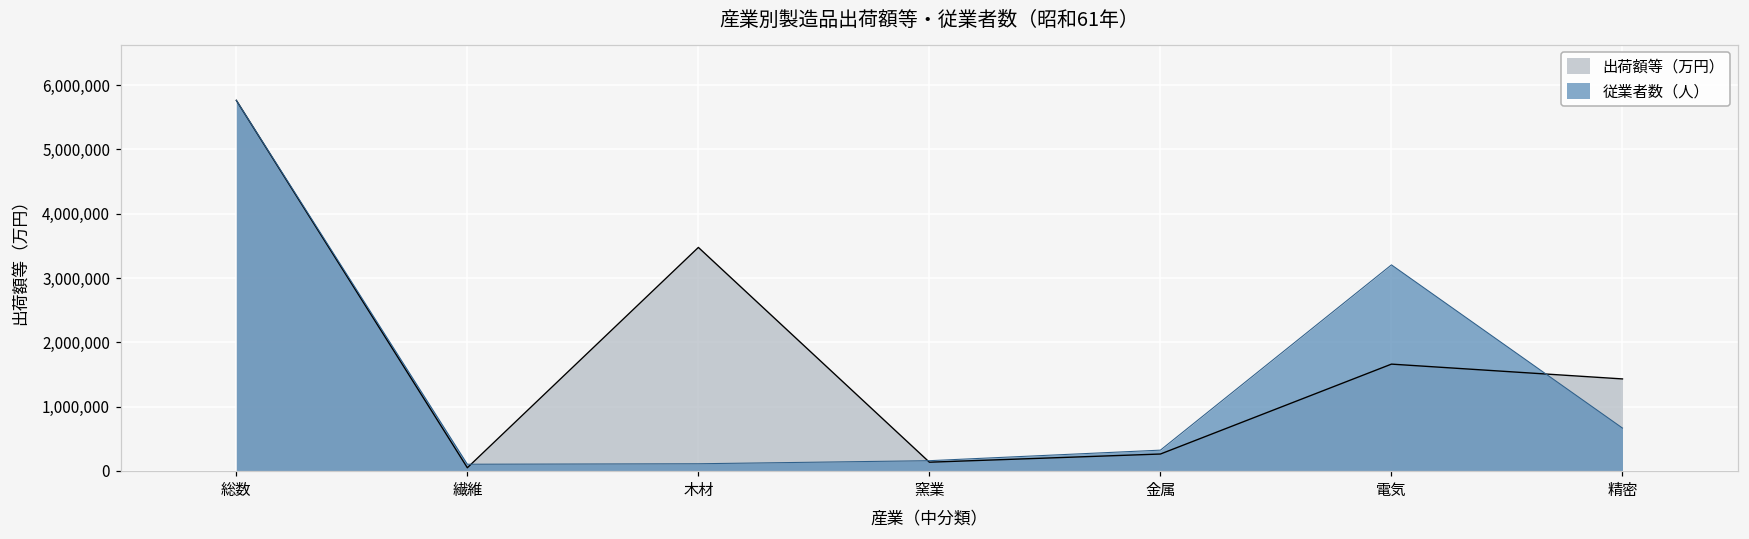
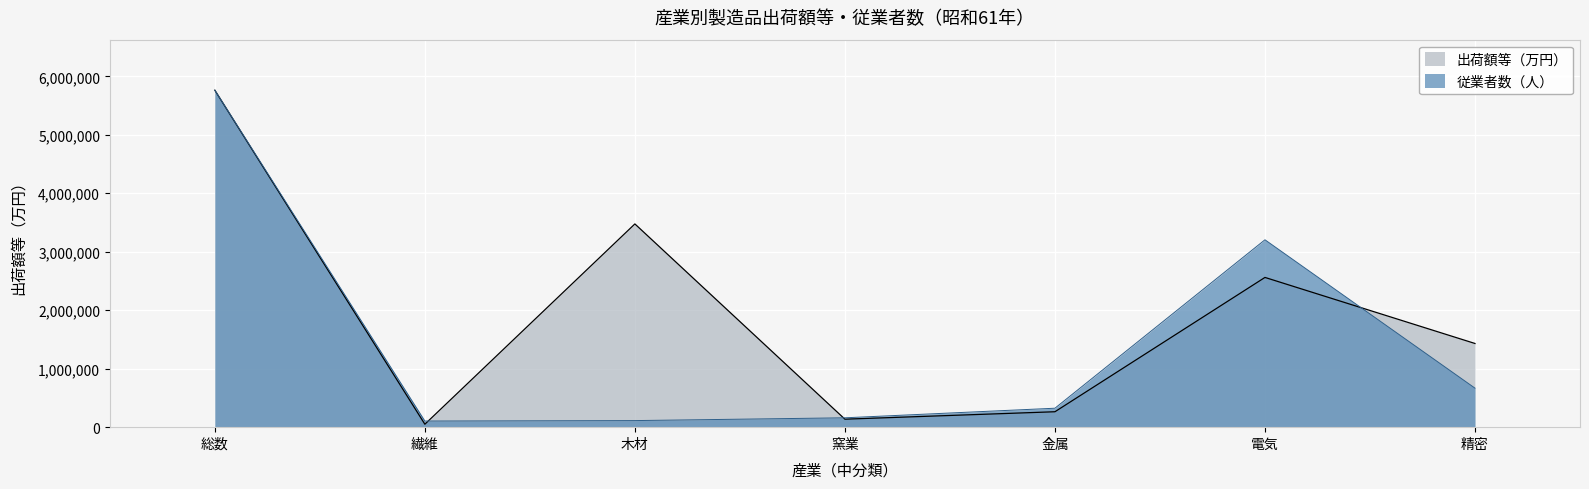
  {
    "出荷額等（万円）": {
      "繊維": "100,000",
      "木材": "3,500,000",
      "金属": "300,000",
-     "電気": "1,700,000",
+     "電気": "2,600,000",
      "精密": "1,400,000"
    },
    "従業者数（人）": {
      "繊維": "100,000",
      "木材": "100,000",
      "金属": "300,000",
      "電気": "3,200,000",
      "精密": "700,000"
    }
  }
